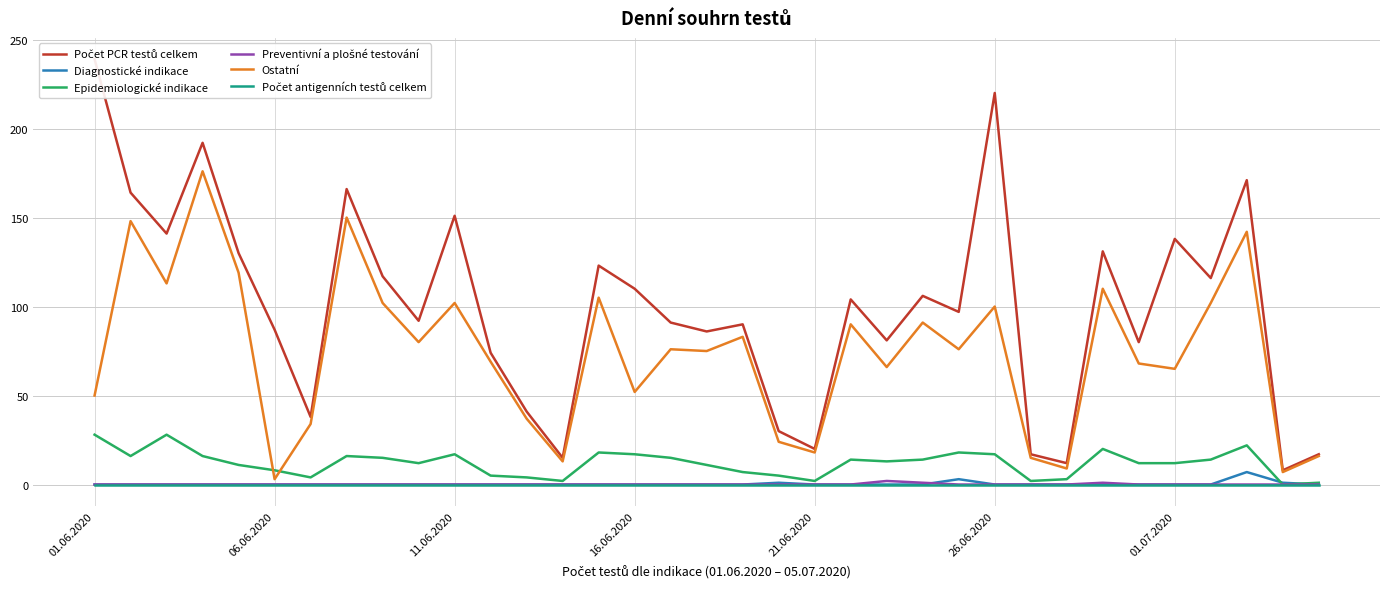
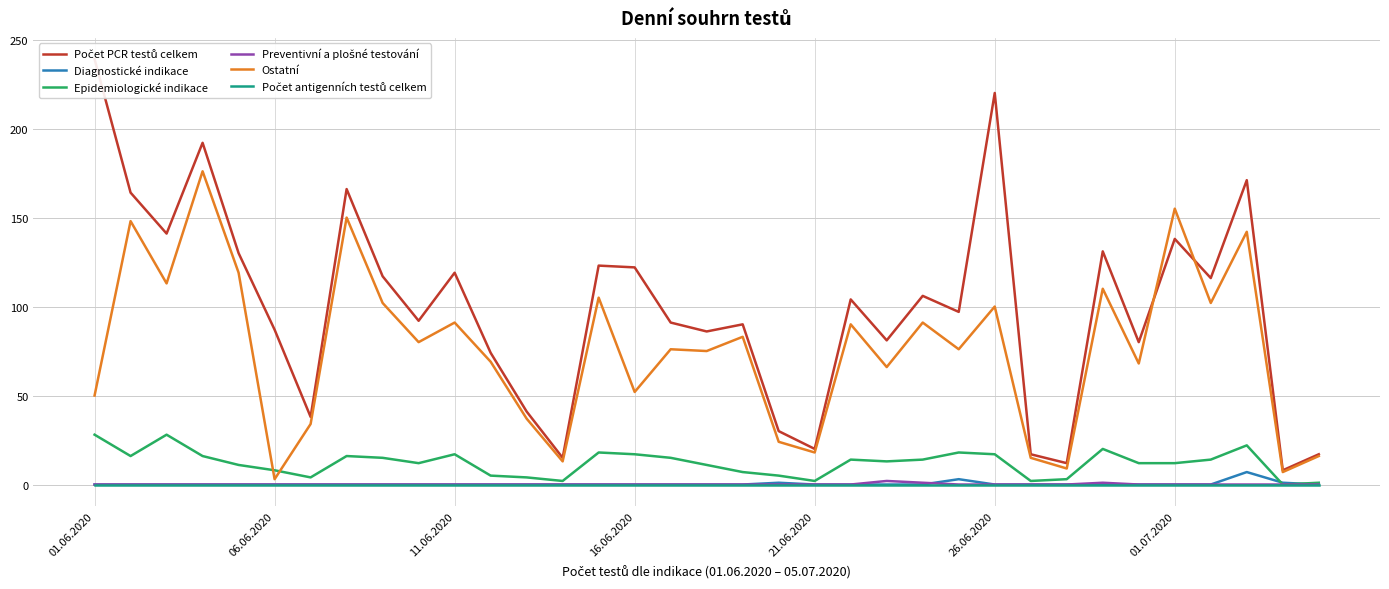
  {
    "Počet PCR testů celkem": {
      "06.06.2020": 87,
-     "11.06.2020": 151,
-     "16.06.2020": 110,
+     "11.06.2020": 119,
+     "16.06.2020": 122,
      "21.06.2020": 20,
      "26.06.2020": 220,
      "01.07.2020": 138
    },
    "Ostatní": {
      "01.06.2020": 50,
      "06.06.2020": 3,
-     "11.06.2020": 102,
+     "11.06.2020": 91,
      "16.06.2020": 52,
      "21.06.2020": 18,
      "26.06.2020": 100,
-     "01.07.2020": 65
+     "01.07.2020": 155
    }
  }
